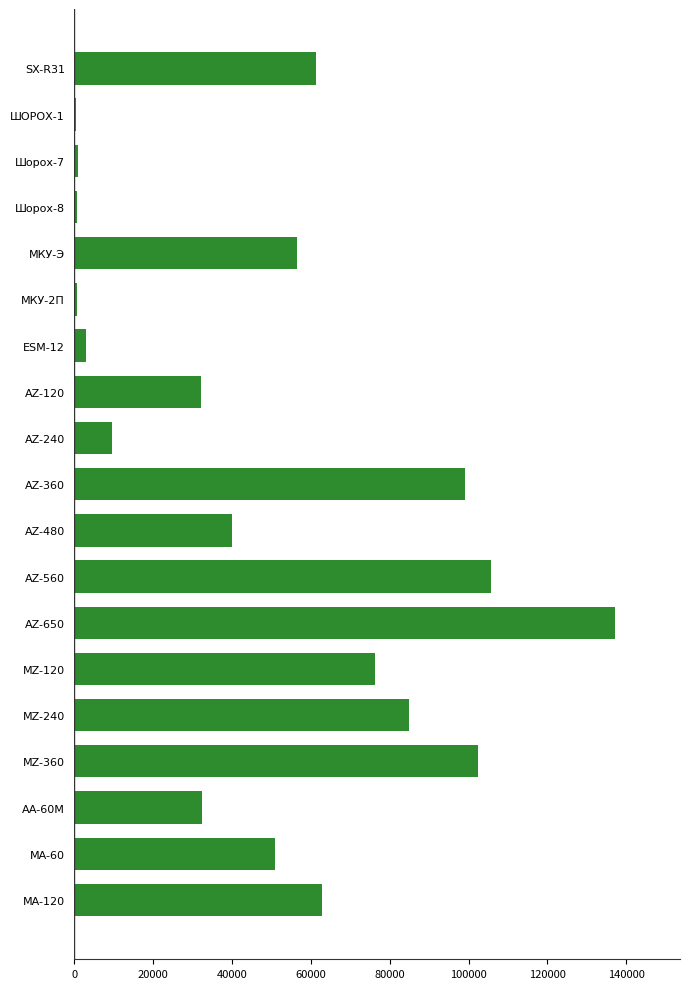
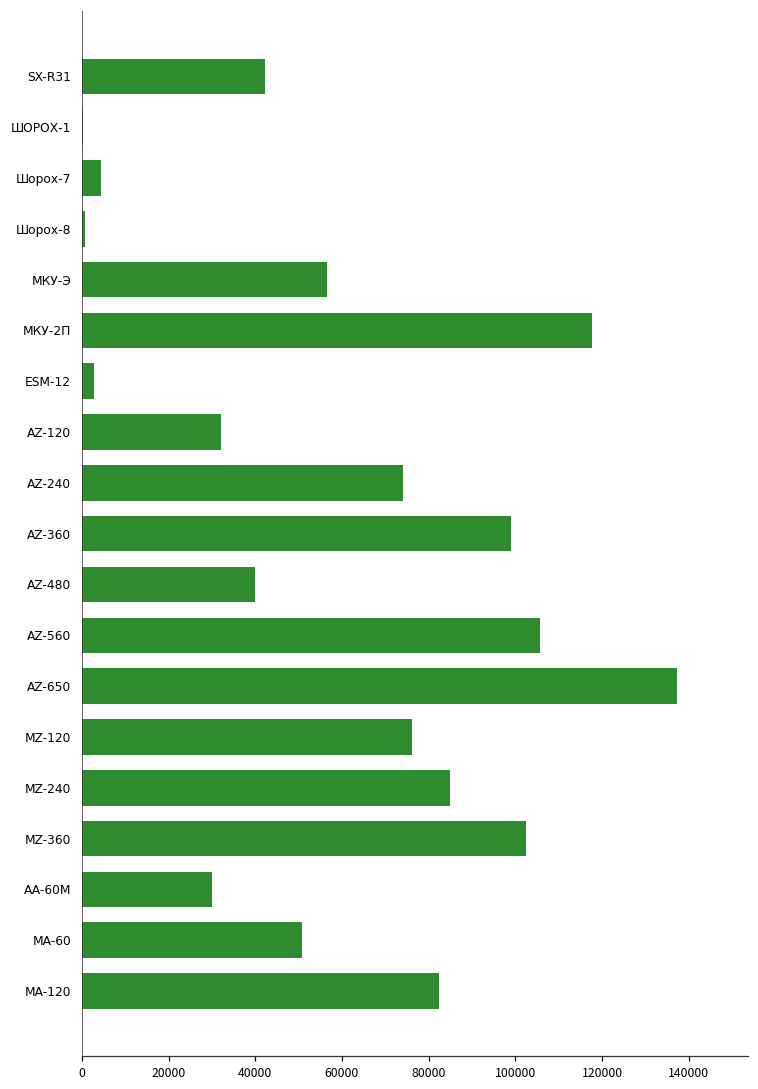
  {
-   "SX-R31": 61000,
-   "Шорох-7": 1000,
+   "SX-R31": 42000,
+   "Шорох-7": 4000,
    "Шорох-8": 1000,
    "МКУ-Э": 57000,
-   "МКУ-2П": 1000,
+   "МКУ-2П": 118000,
    "ESM-12": 3000,
    "AZ-120": 32000,
-   "AZ-240": 10000,
+   "AZ-240": 74000,
    "AZ-360": 99000,
    "AZ-480": 40000,
    "AZ-560": 106000,
    "AZ-650": 137000,
    "MZ-120": 76000,
    "MZ-240": 85000,
    "MZ-360": 102000,
-   "AA-60M": 32000,
+   "AA-60M": 30000,
    "MA-60": 51000,
-   "MA-120": 63000
+   "MA-120": 82000
  }
